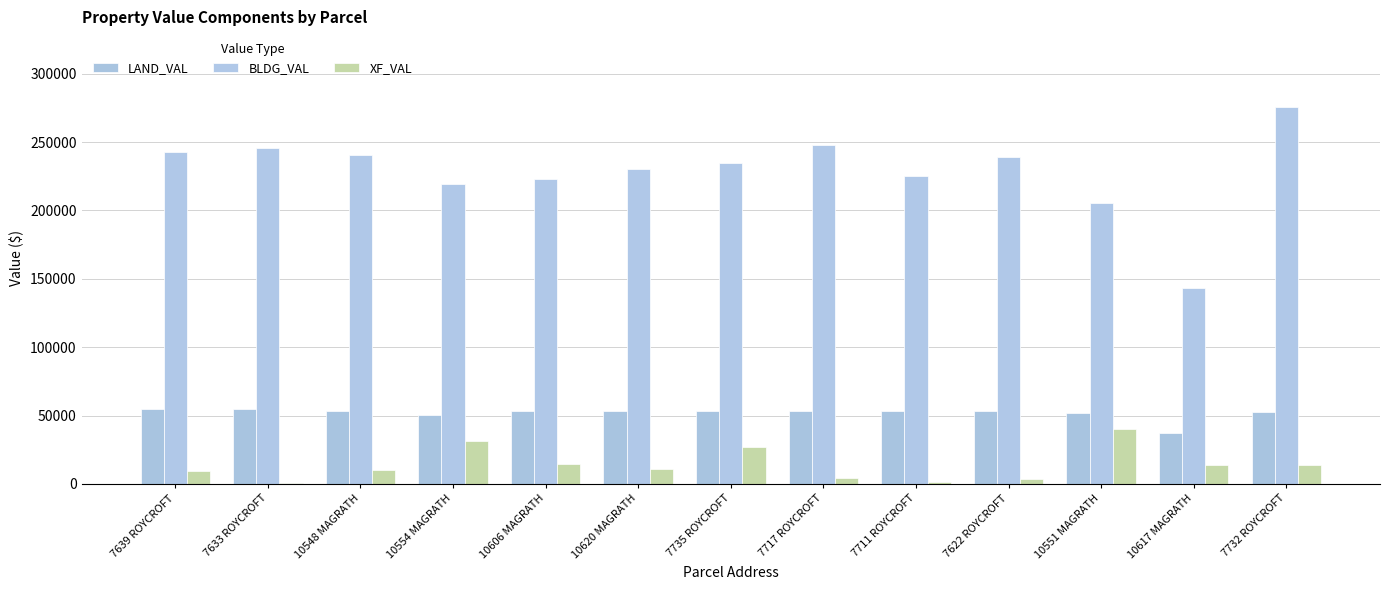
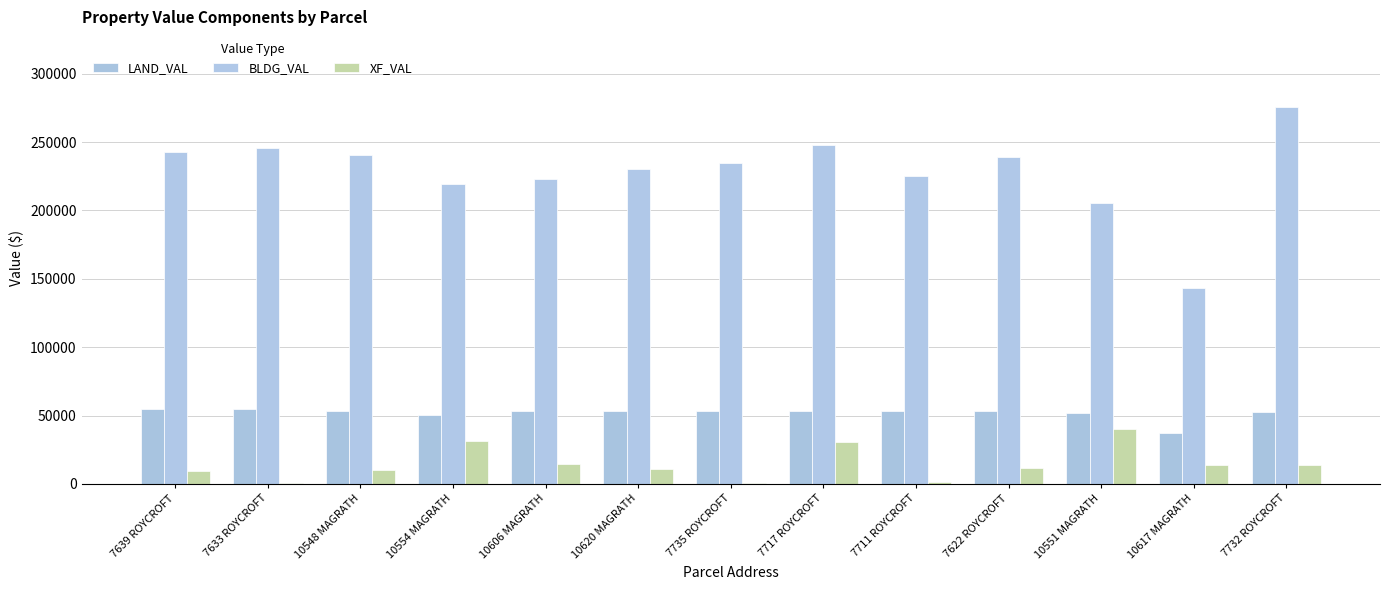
  {
    "XF_VAL": {
      "7639 ROYCROFT": 9000,
      "10548 MAGRATH": 10000,
      "10554 MAGRATH": 32000,
      "10606 MAGRATH": 15000,
      "10620 MAGRATH": 11000,
-     "7735 ROYCROFT": 27000,
-     "7717 ROYCROFT": 5000,
-     "7622 ROYCROFT": 4000,
+     "7735 ROYCROFT": 1000,
+     "7717 ROYCROFT": 31000,
+     "7622 ROYCROFT": 12000,
      "10551 MAGRATH": 40000,
      "10617 MAGRATH": 14000,
      "7732 ROYCROFT": 14000
    }
  }
